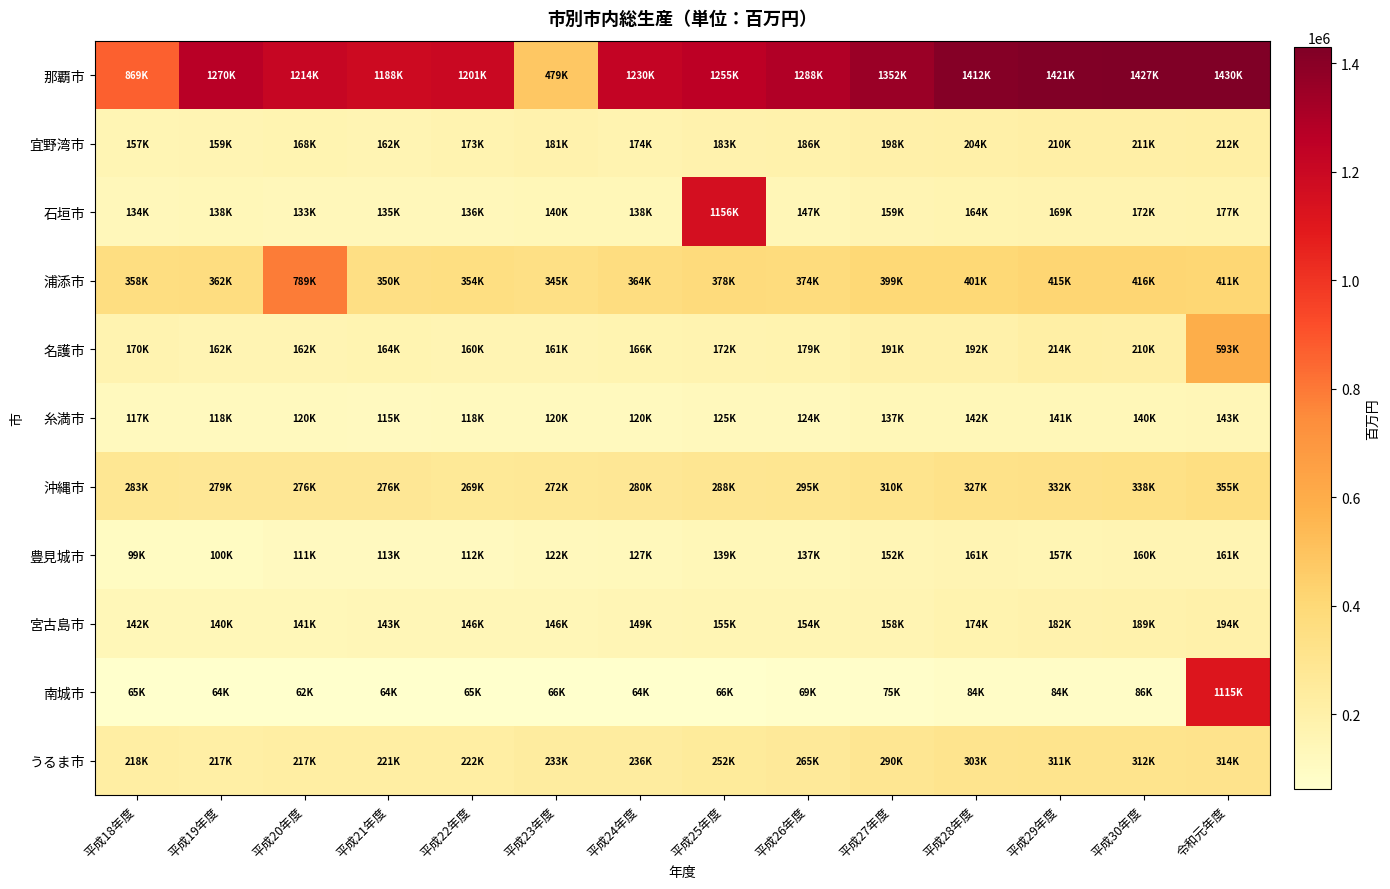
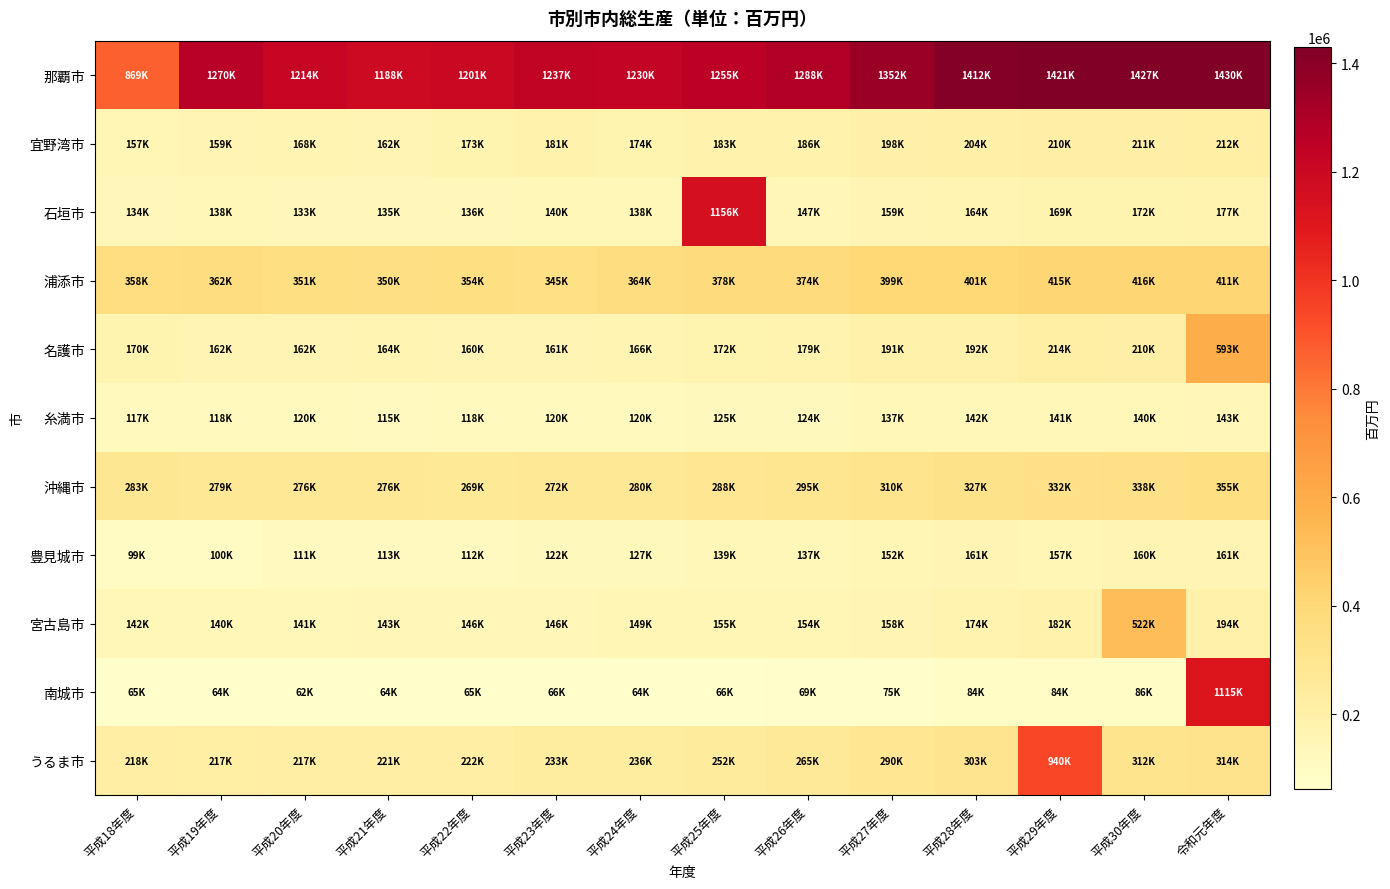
  {
    "那覇市": {
      "平成18年度": "869K",
      "平成19年度": "1270K",
      "平成20年度": "1214K",
      "平成21年度": "1188K",
      "平成22年度": "1201K",
-     "平成23年度": "479K",
+     "平成23年度": "1237K",
      "平成24年度": "1230K",
      "平成25年度": "1255K",
      "平成26年度": "1288K",
      "平成27年度": "1352K",
      "平成28年度": "1412K",
      "平成29年度": "1421K",
      "平成30年度": "1427K",
      "令和元年度": "1430K"
    },
    "宜野湾市": {
      "平成18年度": "157K",
      "平成19年度": "159K",
      "平成20年度": "168K",
      "平成21年度": "162K",
      "平成22年度": "173K",
      "平成23年度": "181K",
      "平成24年度": "174K",
      "平成25年度": "183K",
      "平成26年度": "186K",
      "平成27年度": "198K",
      "平成28年度": "204K",
      "平成29年度": "210K",
      "平成30年度": "211K",
      "令和元年度": "212K"
    },
    "石垣市": {
      "平成18年度": "134K",
      "平成19年度": "138K",
      "平成20年度": "133K",
      "平成21年度": "135K",
      "平成22年度": "136K",
      "平成23年度": "140K",
      "平成24年度": "138K",
      "平成25年度": "1156K",
      "平成26年度": "147K",
      "平成27年度": "159K",
      "平成28年度": "164K",
      "平成29年度": "169K",
      "平成30年度": "172K",
      "令和元年度": "177K"
    },
    "浦添市": {
      "平成18年度": "358K",
      "平成19年度": "362K",
-     "平成20年度": "789K",
+     "平成20年度": "351K",
      "平成21年度": "350K",
      "平成22年度": "354K",
      "平成23年度": "345K",
      "平成24年度": "364K",
      "平成25年度": "378K",
      "平成26年度": "374K",
      "平成27年度": "399K",
      "平成28年度": "401K",
      "平成29年度": "415K",
      "平成30年度": "416K",
      "令和元年度": "411K"
    },
    "名護市": {
      "平成18年度": "170K",
      "平成19年度": "162K",
      "平成20年度": "162K",
      "平成21年度": "164K",
      "平成22年度": "160K",
      "平成23年度": "161K",
      "平成24年度": "166K",
      "平成25年度": "172K",
      "平成26年度": "179K",
      "平成27年度": "191K",
      "平成28年度": "192K",
      "平成29年度": "214K",
      "平成30年度": "210K",
      "令和元年度": "593K"
    },
    "糸満市": {
      "平成18年度": "117K",
      "平成19年度": "118K",
      "平成20年度": "120K",
      "平成21年度": "115K",
      "平成22年度": "118K",
      "平成23年度": "120K",
      "平成24年度": "120K",
      "平成25年度": "125K",
      "平成26年度": "124K",
      "平成27年度": "137K",
      "平成28年度": "142K",
      "平成29年度": "141K",
      "平成30年度": "140K",
      "令和元年度": "143K"
    },
    "沖縄市": {
      "平成18年度": "283K",
      "平成19年度": "279K",
      "平成20年度": "276K",
      "平成21年度": "276K",
      "平成22年度": "269K",
      "平成23年度": "272K",
      "平成24年度": "280K",
      "平成25年度": "288K",
      "平成26年度": "295K",
      "平成27年度": "310K",
      "平成28年度": "327K",
      "平成29年度": "332K",
      "平成30年度": "338K",
      "令和元年度": "355K"
    },
    "豊見城市": {
      "平成18年度": "99K",
      "平成19年度": "100K",
      "平成20年度": "111K",
      "平成21年度": "113K",
      "平成22年度": "112K",
      "平成23年度": "122K",
      "平成24年度": "127K",
      "平成25年度": "139K",
      "平成26年度": "137K",
      "平成27年度": "152K",
      "平成28年度": "161K",
      "平成29年度": "157K",
      "平成30年度": "160K",
      "令和元年度": "161K"
    },
    "宮古島市": {
      "平成18年度": "142K",
      "平成19年度": "140K",
      "平成20年度": "141K",
      "平成21年度": "143K",
      "平成22年度": "146K",
      "平成23年度": "146K",
      "平成24年度": "149K",
      "平成25年度": "155K",
      "平成26年度": "154K",
      "平成27年度": "158K",
      "平成28年度": "174K",
      "平成29年度": "182K",
-     "平成30年度": "189K",
+     "平成30年度": "522K",
      "令和元年度": "194K"
    },
    "南城市": {
      "平成18年度": "65K",
      "平成19年度": "64K",
      "平成20年度": "62K",
      "平成21年度": "64K",
      "平成22年度": "65K",
      "平成23年度": "66K",
      "平成24年度": "64K",
      "平成25年度": "66K",
      "平成26年度": "69K",
      "平成27年度": "75K",
      "平成28年度": "84K",
      "平成29年度": "84K",
      "平成30年度": "86K",
      "令和元年度": "1115K"
    },
    "うるま市": {
      "平成18年度": "218K",
      "平成19年度": "217K",
      "平成20年度": "217K",
      "平成21年度": "221K",
      "平成22年度": "222K",
      "平成23年度": "233K",
      "平成24年度": "236K",
      "平成25年度": "252K",
      "平成26年度": "265K",
      "平成27年度": "290K",
      "平成28年度": "303K",
-     "平成29年度": "311K",
+     "平成29年度": "940K",
      "平成30年度": "312K",
      "令和元年度": "314K"
    }
  }
